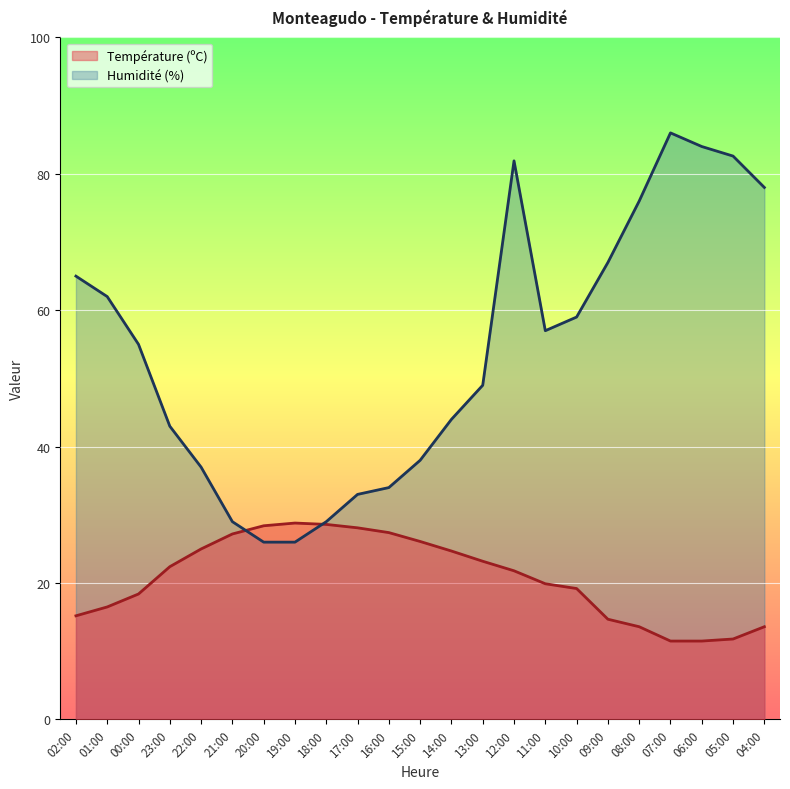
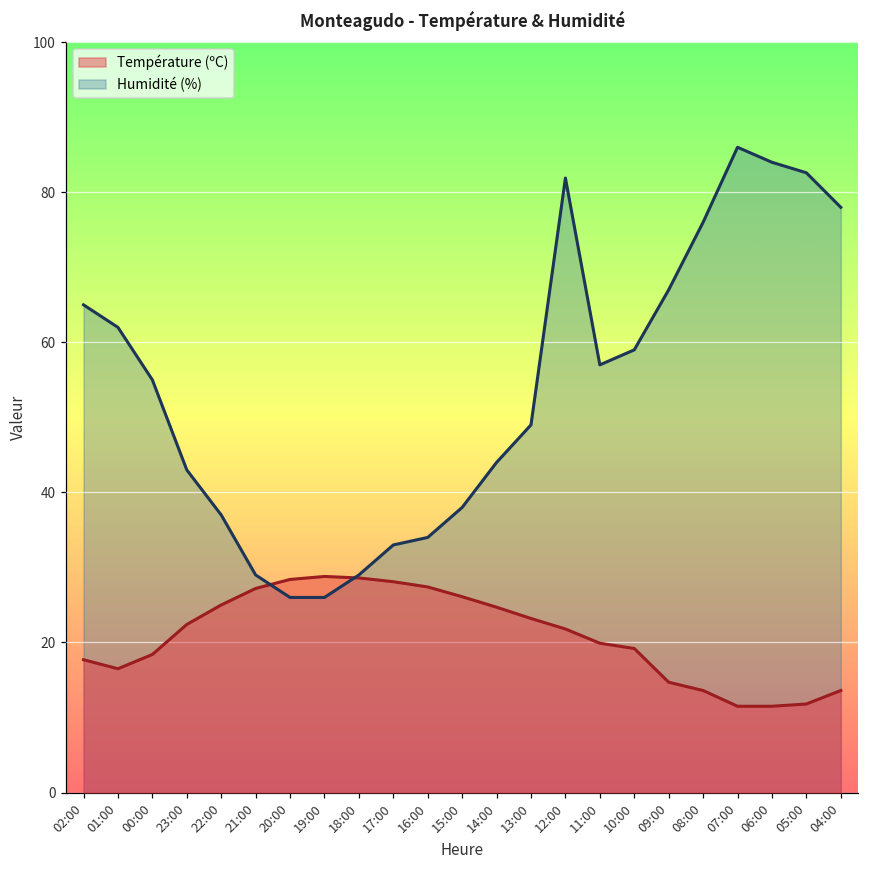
  {
    "Température (ºC)": {
-     "02:00": 15,
+     "02:00": 18,
      "01:00": 17,
      "00:00": 18,
      "23:00": 22,
      "22:00": 25,
      "21:00": 27,
      "20:00": 28,
      "19:00": 29,
      "18:00": 29,
      "17:00": 28,
      "16:00": 27,
      "15:00": 26,
      "14:00": 25,
      "13:00": 23,
      "12:00": 22,
      "11:00": 20,
      "10:00": 19,
      "09:00": 15,
      "08:00": 14,
      "07:00": 12,
      "06:00": 12,
      "05:00": 12,
      "04:00": 14
    },
    "Humidité (%)": {
      "02:00": 65,
      "01:00": 62,
      "00:00": 55,
      "23:00": 43,
      "22:00": 37,
      "21:00": 29,
      "20:00": 26,
      "19:00": 26,
      "18:00": 29,
      "17:00": 33,
      "16:00": 34,
      "15:00": 38,
      "14:00": 44,
      "13:00": 49,
      "12:00": 82,
      "11:00": 57,
      "10:00": 59,
      "09:00": 67,
      "08:00": 76,
      "07:00": 86,
      "06:00": 84,
      "05:00": 83,
      "04:00": 78
    }
  }
